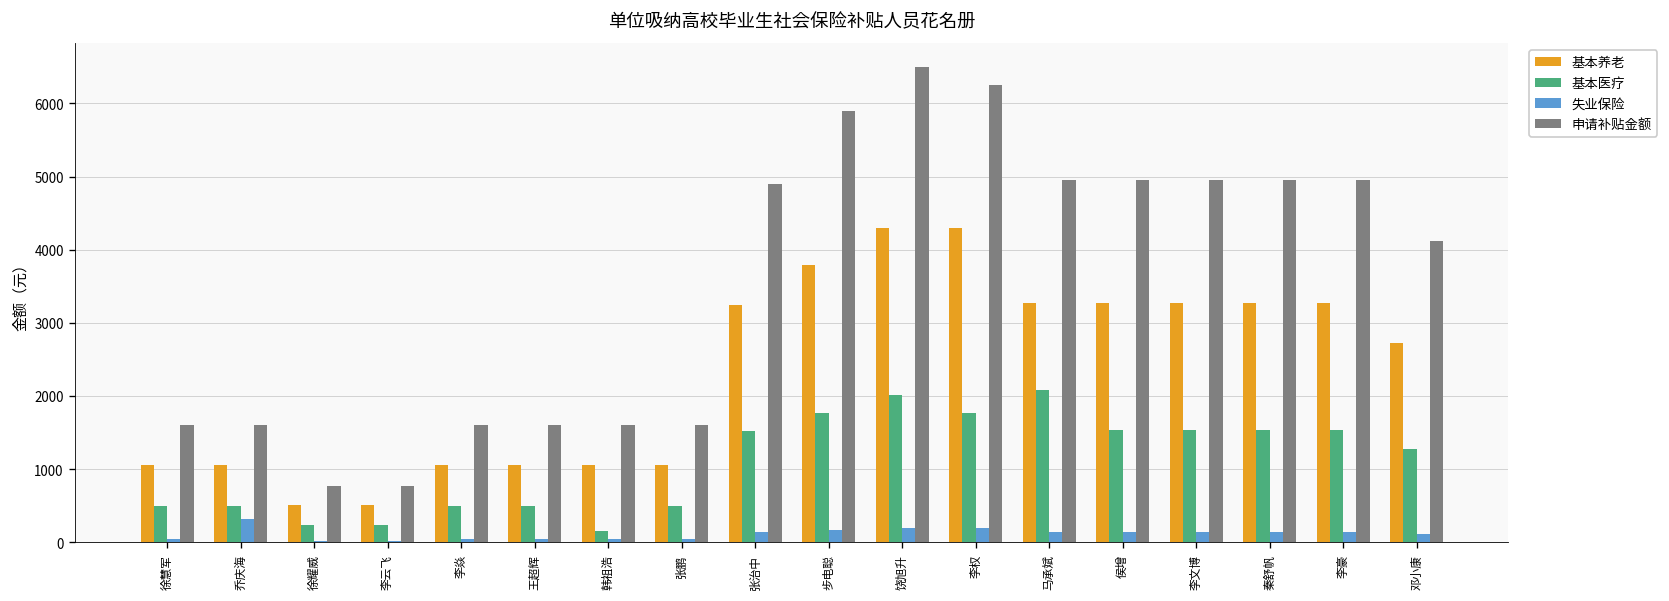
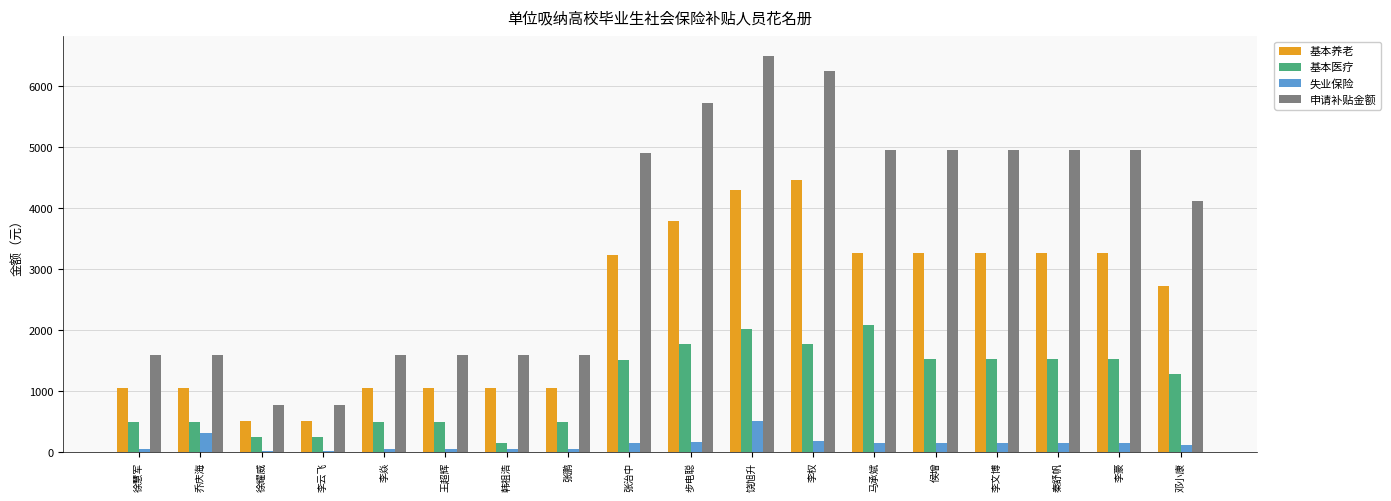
  {
    "基本养老": {
      "徐慧军": 1100,
      "乔庆海": 1100,
      "徐耀威": 500,
      "李云飞": 500,
      "李焱": 1100,
      "王超辉": 1100,
      "韩祖浩": 1100,
      "张鹏": 1100,
      "张治中": 3200,
      "步电聪": 3800,
      "饶旭升": 4300,
-     "李权": 4300,
+     "李权": 4500,
      "马承斌": 3300,
      "侯增": 3300,
      "李文博": 3300,
      "秦舒帆": 3300,
      "李豪": 3300,
      "邓小康": 2700
    },
    "基本医疗": {
      "徐慧军": 500,
      "乔庆海": 500,
      "徐耀威": 200,
      "李云飞": 200,
      "李焱": 500,
      "王超辉": 500,
      "韩祖浩": 200,
      "张鹏": 500,
      "张治中": 1500,
      "步电聪": 1800,
      "饶旭升": 2000,
      "李权": 1800,
      "马承斌": 2100,
      "侯增": 1500,
      "李文博": 1500,
      "秦舒帆": 1500,
      "李豪": 1500,
      "邓小康": 1300
    },
    "失业保险": {
      "徐慧军": 0,
      "乔庆海": 300,
      "李焱": 0,
      "王超辉": 0,
      "韩祖浩": 0,
      "张鹏": 0,
      "张治中": 100,
      "步电聪": 200,
-     "饶旭升": 200,
+     "饶旭升": 500,
      "李权": 200,
      "马承斌": 100,
      "侯增": 100,
      "李文博": 100,
      "秦舒帆": 100,
      "李豪": 100,
      "邓小康": 100
    },
    "申请补贴金额": {
      "徐慧军": 1600,
      "乔庆海": 1600,
      "徐耀威": 800,
      "李云飞": 800,
      "李焱": 1600,
      "王超辉": 1600,
      "韩祖浩": 1600,
      "张鹏": 1600,
      "张治中": 4900,
-     "步电聪": 5900,
+     "步电聪": 5700,
      "饶旭升": 6500,
      "李权": 6300,
      "马承斌": 4900,
      "侯增": 4900,
      "李文博": 4900,
      "秦舒帆": 4900,
      "李豪": 4900,
      "邓小康": 4100
    }
  }
